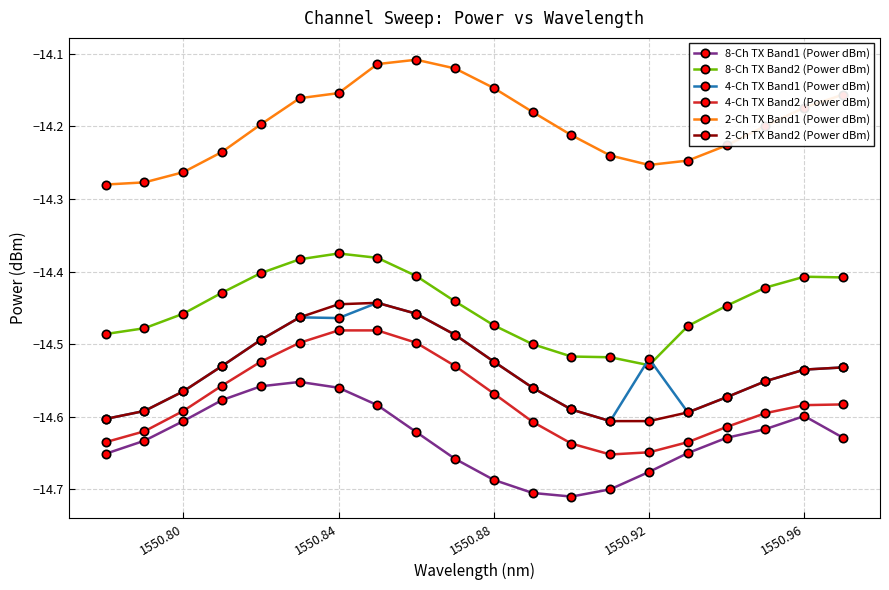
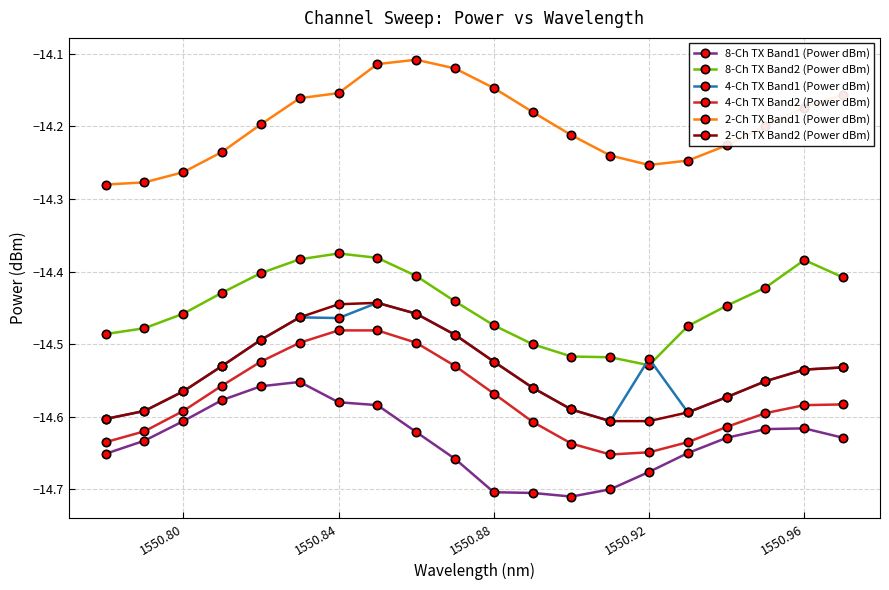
  {
    "8-Ch TX Band1 (Power dBm)": {
      "1550.80": -14.61,
-     "1550.84": -14.56,
-     "1550.88": -14.69,
+     "1550.84": -14.58,
+     "1550.88": -14.70,
      "1550.92": -14.68,
-     "1550.96": -14.60
+     "1550.96": -14.62
    },
    "8-Ch TX Band2 (Power dBm)": {
      "1550.80": -14.46,
      "1550.84": -14.38,
      "1550.88": -14.47,
      "1550.92": -14.53,
-     "1550.96": -14.41
+     "1550.96": -14.38
    },
    "4-Ch TX Band1 (Power dBm)": {
      "1550.84": -14.46,
      "1550.92": -14.52
    },
    "4-Ch TX Band2 (Power dBm)": {
      "1550.80": -14.59,
      "1550.84": -14.48,
      "1550.88": -14.57,
      "1550.92": -14.65,
      "1550.96": -14.58
    },
    "2-Ch TX Band1 (Power dBm)": {
      "1550.80": -14.26,
      "1550.84": -14.15,
      "1550.88": -14.15,
      "1550.92": -14.25
    },
    "2-Ch TX Band2 (Power dBm)": {
      "1550.84": -14.45,
      "1550.92": -14.61
    }
  }
